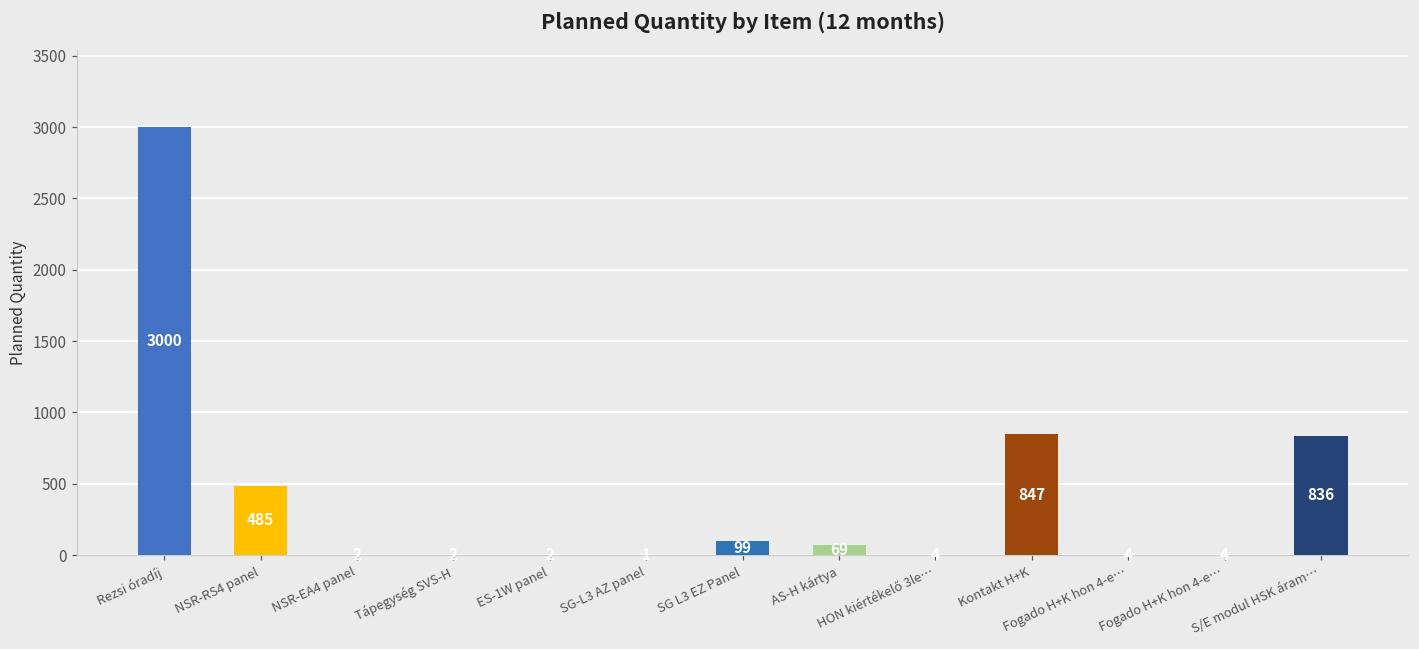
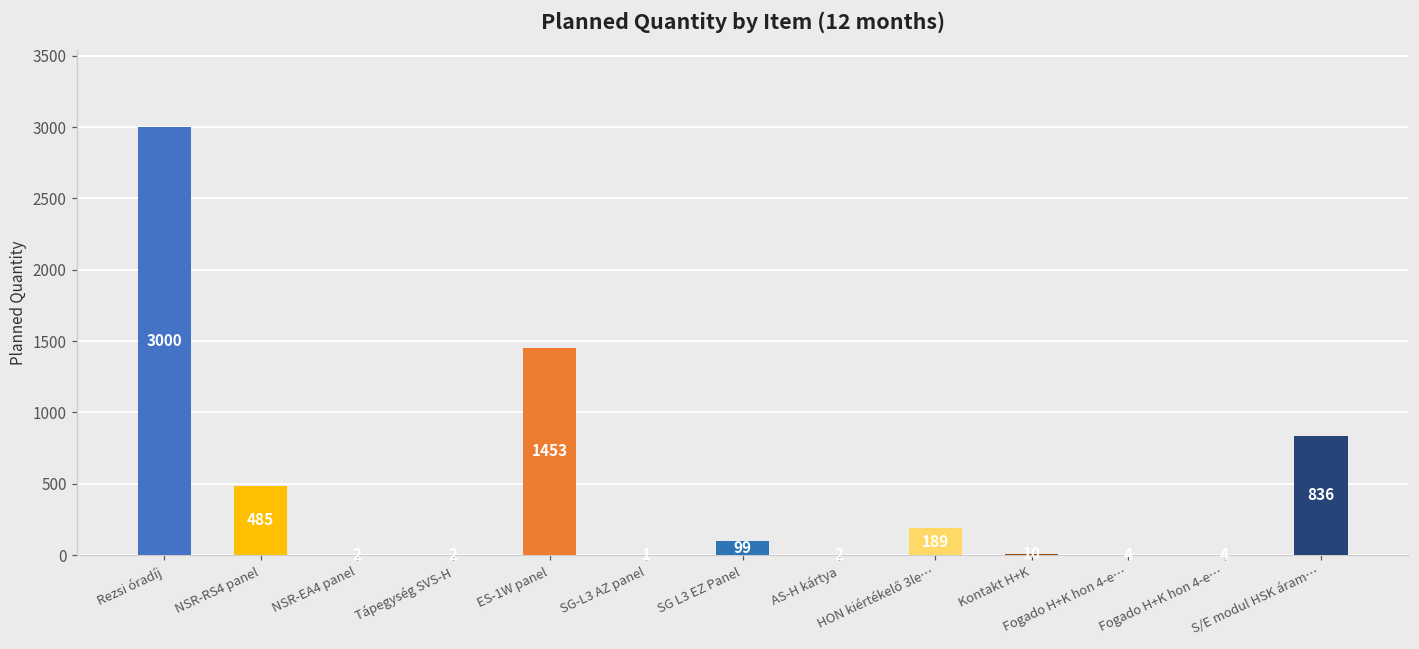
  {
-   "ES-1W panel": 0,
-   "AS-H kártya": 70,
-   "HON kiértékelő 3le…": 0,
-   "Kontakt H+K": 850
+   "ES-1W panel": 1450,
+   "AS-H kártya": 0,
+   "HON kiértékelő 3le…": 190,
+   "Kontakt H+K": 10
  }
